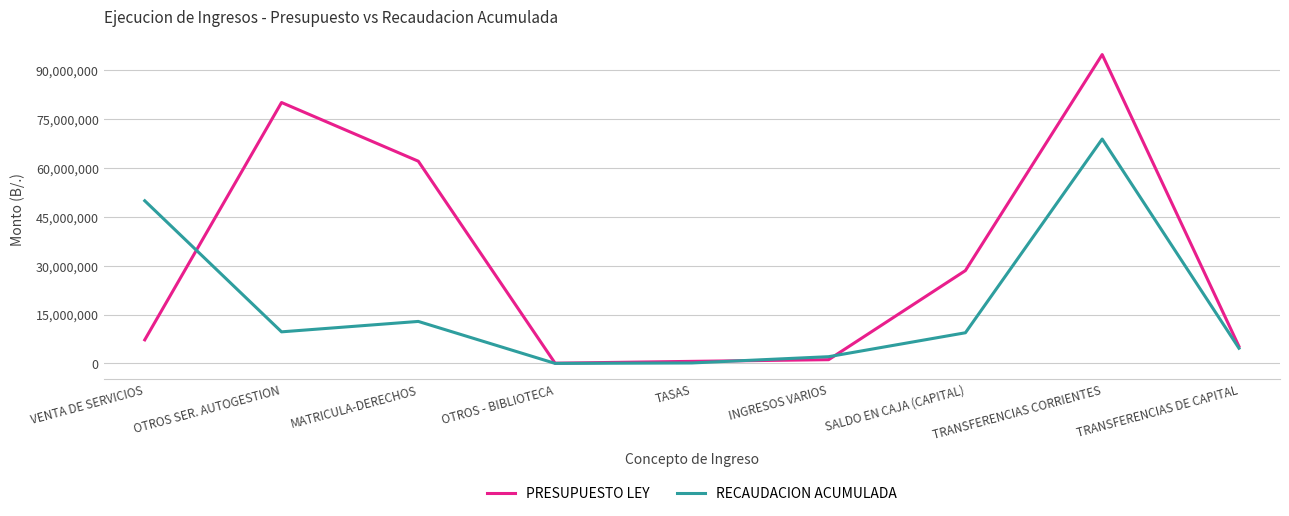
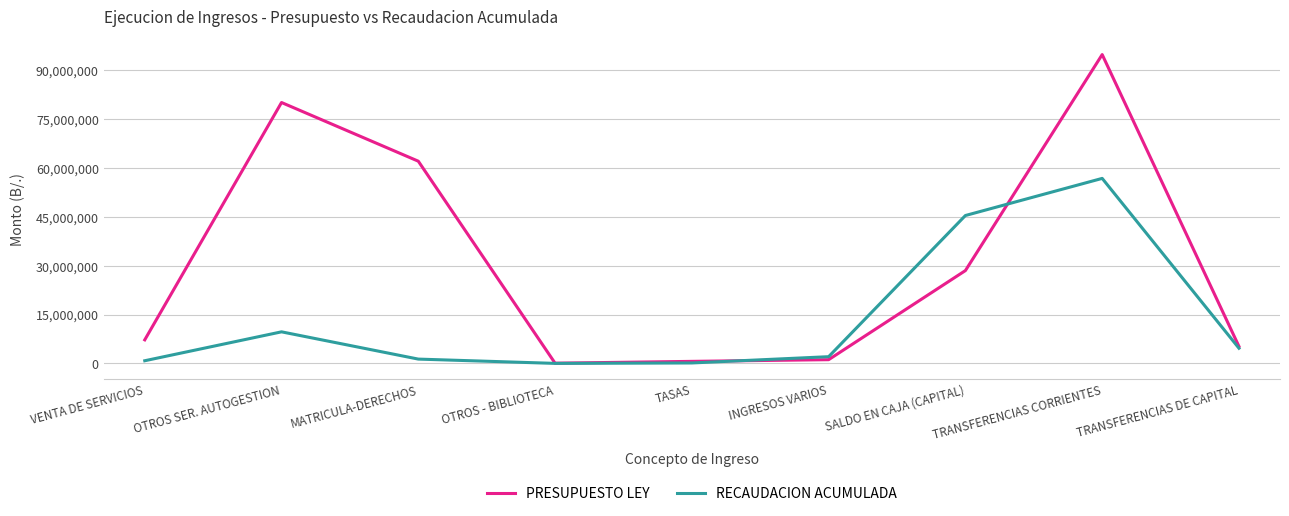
  {
    "PRESUPUESTO LEY": {
      "VENTA DE SERVICIOS": "7,000,000",
      "OTROS SER. AUTOGESTION": "80,000,000",
      "MATRICULA-DERECHOS": "62,000,000",
      "INGRESOS VARIOS": "1,000,000",
      "SALDO EN CAJA (CAPITAL)": "28,000,000",
      "TRANSFERENCIAS CORRIENTES": "95,000,000"
    },
    "RECAUDACION ACUMULADA": {
-     "VENTA DE SERVICIOS": "50,000,000",
+     "VENTA DE SERVICIOS": "1,000,000",
      "OTROS SER. AUTOGESTION": "10,000,000",
-     "MATRICULA-DERECHOS": "13,000,000",
+     "MATRICULA-DERECHOS": "1,000,000",
      "INGRESOS VARIOS": "2,000,000",
-     "SALDO EN CAJA (CAPITAL)": "9,000,000",
-     "TRANSFERENCIAS CORRIENTES": "69,000,000"
+     "SALDO EN CAJA (CAPITAL)": "45,000,000",
+     "TRANSFERENCIAS CORRIENTES": "57,000,000"
    }
  }
